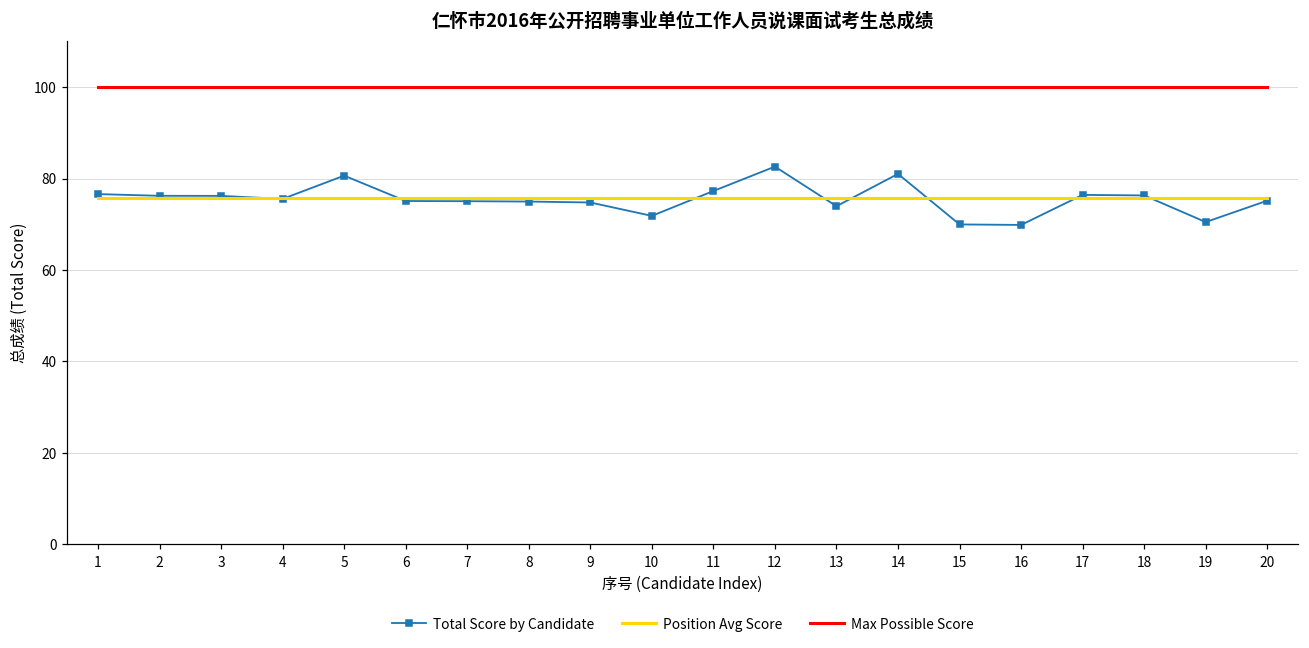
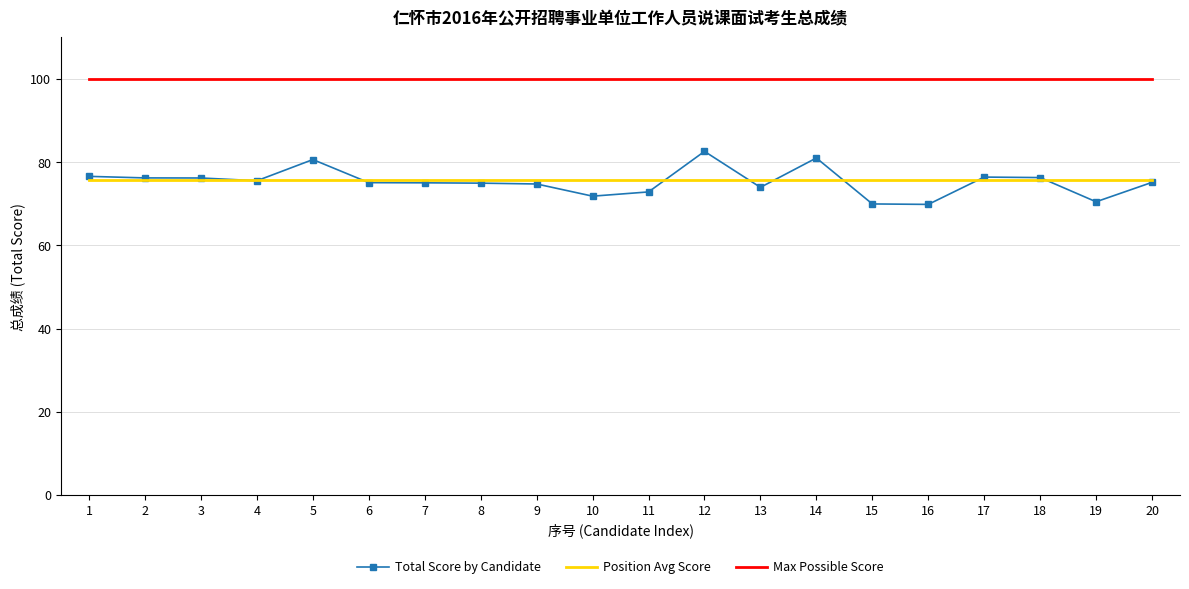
  {
    "Total Score by Candidate": {
      "1": 77,
      "5": 81,
      "7": 75,
      "8": 75,
      "9": 75,
      "10": 72,
-     "11": 77,
+     "11": 73,
      "12": 83,
      "13": 74,
      "14": 81,
      "15": 70,
      "16": 70,
      "17": 76,
      "18": 76,
      "19": 70
    },
    "Position Avg Score": {
      "1": 76,
      "5": 76,
      "7": 76,
      "8": 76,
      "9": 76,
      "10": 76,
      "11": 76,
      "12": 76,
      "13": 76,
      "14": 76,
      "15": 76,
      "16": 76,
      "17": 76,
      "18": 76,
      "19": 76
    },
    "Max Possible Score": {
      "1": 100,
      "2": 100,
      "3": 100,
      "4": 100,
      "5": 100,
      "6": 100,
      "7": 100,
      "8": 100,
      "9": 100,
      "10": 100,
      "11": 100,
      "12": 100,
      "13": 100,
      "14": 100,
      "15": 100,
      "16": 100,
      "17": 100,
      "18": 100,
      "19": 100,
      "20": 100
    }
  }
